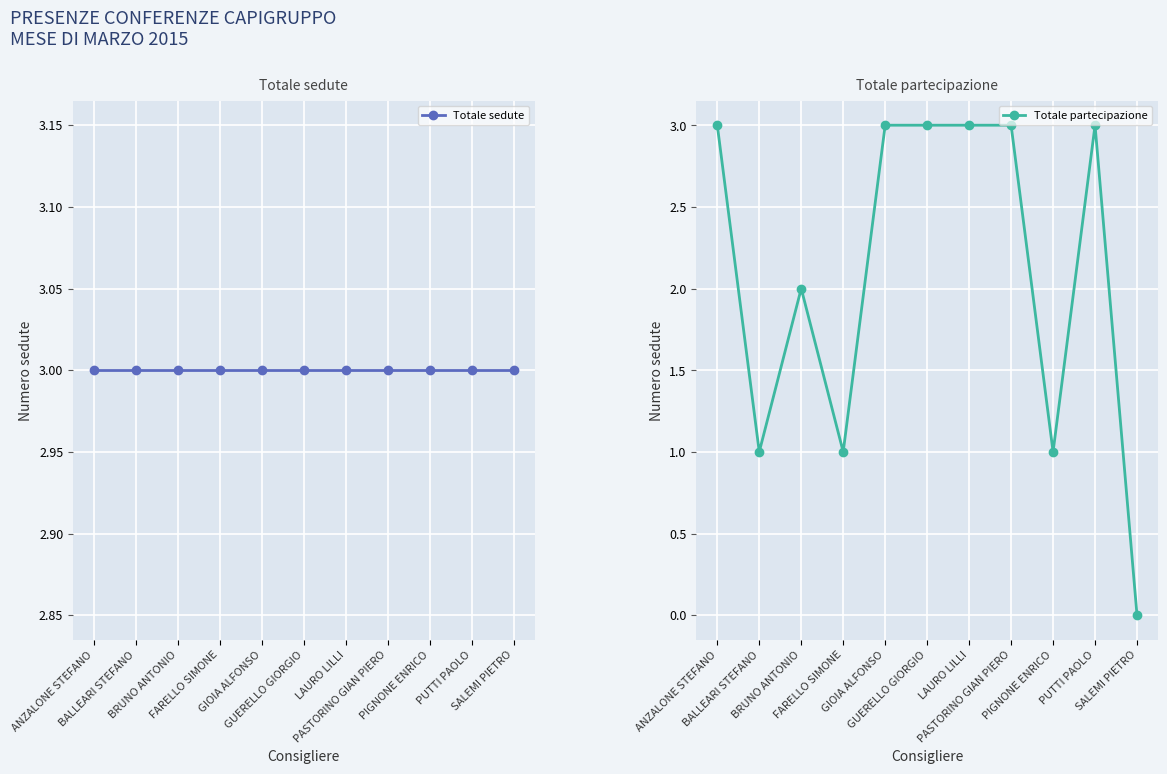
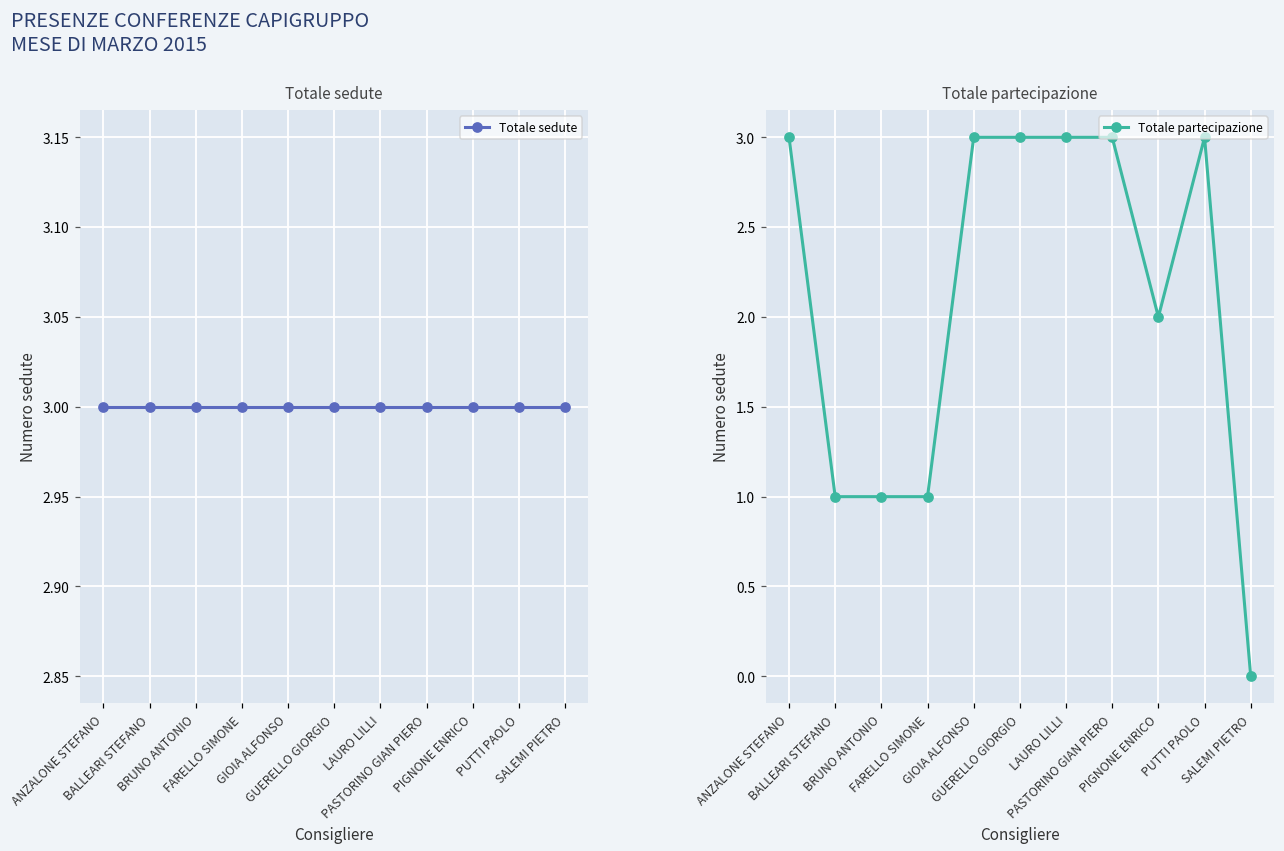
  {
    "Totale sedute": {
      "ANZALONE STEFANO": 3.000,
      "BALLEARI STEFANO": 3.000,
      "BRUNO ANTONIO": 3.000,
      "FARELLO SIMONE": 3.000,
      "GIOIA ALFONSO": 3.000,
      "GUERELLO GIORGIO": 3.000,
      "LAURO LILLI": 3.000,
      "PASTORINO GIAN PIERO": 3.000,
      "PIGNONE ENRICO": 3.000,
      "PUTTI PAOLO": 3.000,
      "SALEMI PIETRO": 3.000
    },
    "Totale partecipazione": {
      "ANZALONE STEFANO": 3,
      "BALLEARI STEFANO": 1,
-     "BRUNO ANTONIO": 2,
+     "BRUNO ANTONIO": 1,
      "FARELLO SIMONE": 1,
      "GIOIA ALFONSO": 3,
      "GUERELLO GIORGIO": 3,
      "LAURO LILLI": 3,
      "PASTORINO GIAN PIERO": 3,
-     "PIGNONE ENRICO": 1,
+     "PIGNONE ENRICO": 2,
      "PUTTI PAOLO": 3,
      "SALEMI PIETRO": 0
    }
  }
